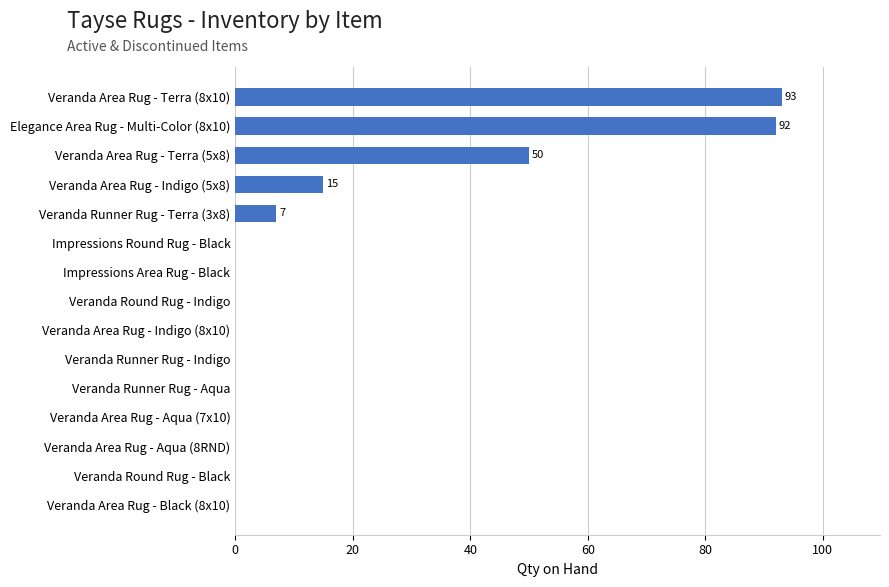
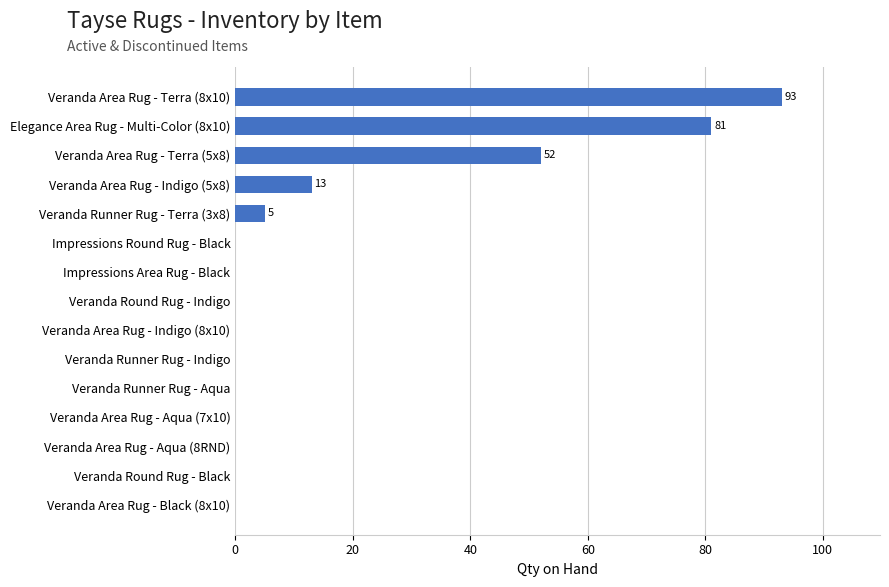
  {
    "Veranda Area Rug - Terra (8x10)": 93,
-   "Elegance Area Rug - Multi-Color (8x10)": 92,
-   "Veranda Area Rug - Terra (5x8)": 50,
-   "Veranda Area Rug - Indigo (5x8)": 15,
-   "Veranda Runner Rug - Terra (3x8)": 7
+   "Elegance Area Rug - Multi-Color (8x10)": 81,
+   "Veranda Area Rug - Terra (5x8)": 52,
+   "Veranda Area Rug - Indigo (5x8)": 13,
+   "Veranda Runner Rug - Terra (3x8)": 5
  }
